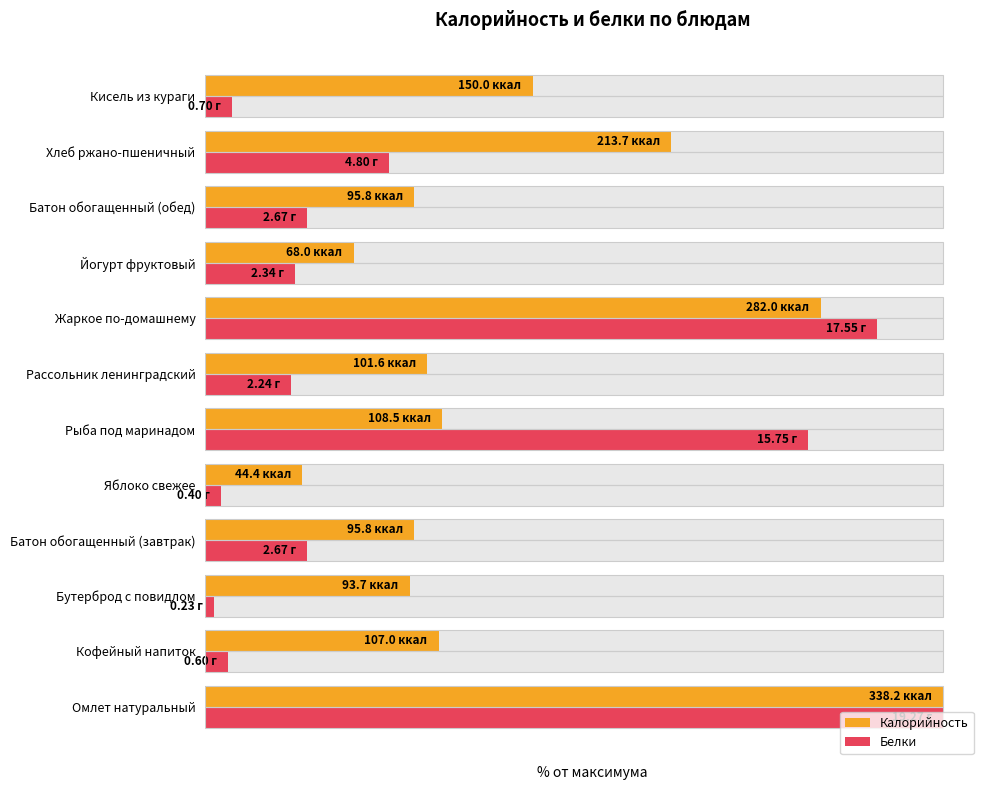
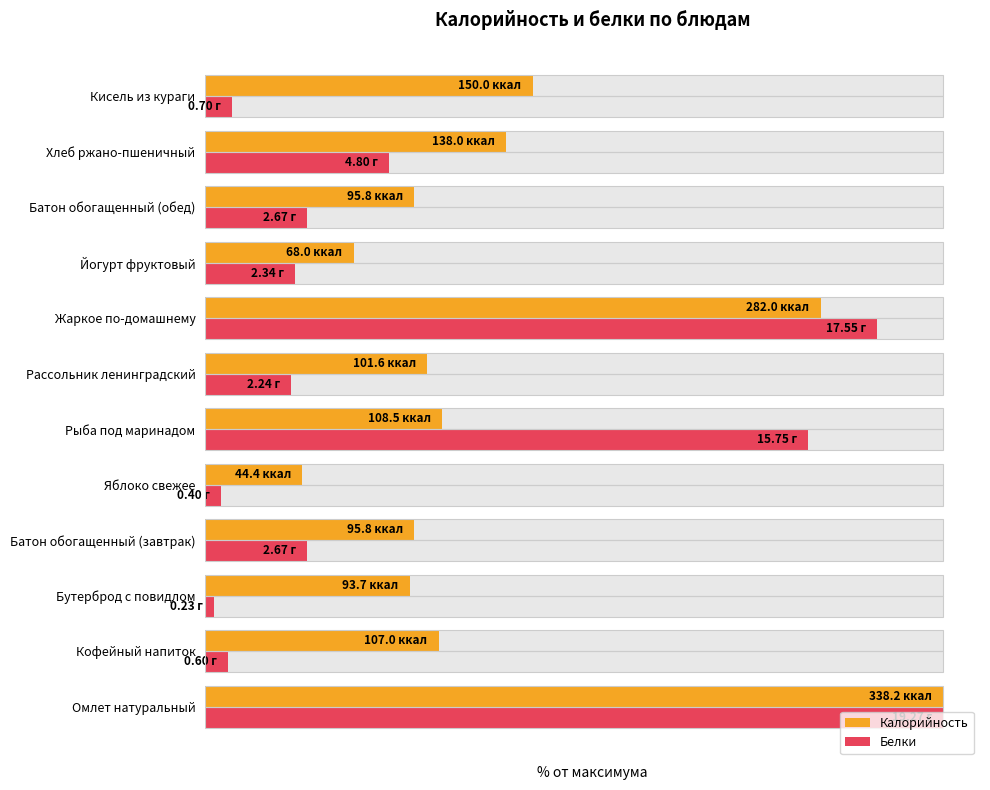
  {
    "Калорийность": {
-     "Хлеб ржано-пшеничный": 213.7
+     "Хлеб ржано-пшеничный": 138.0
    }
  }
